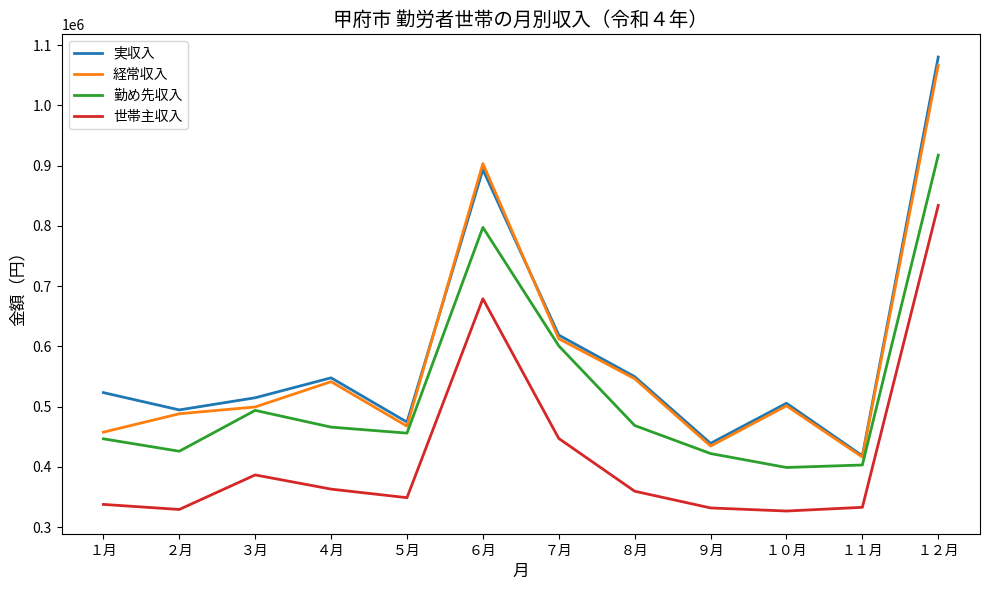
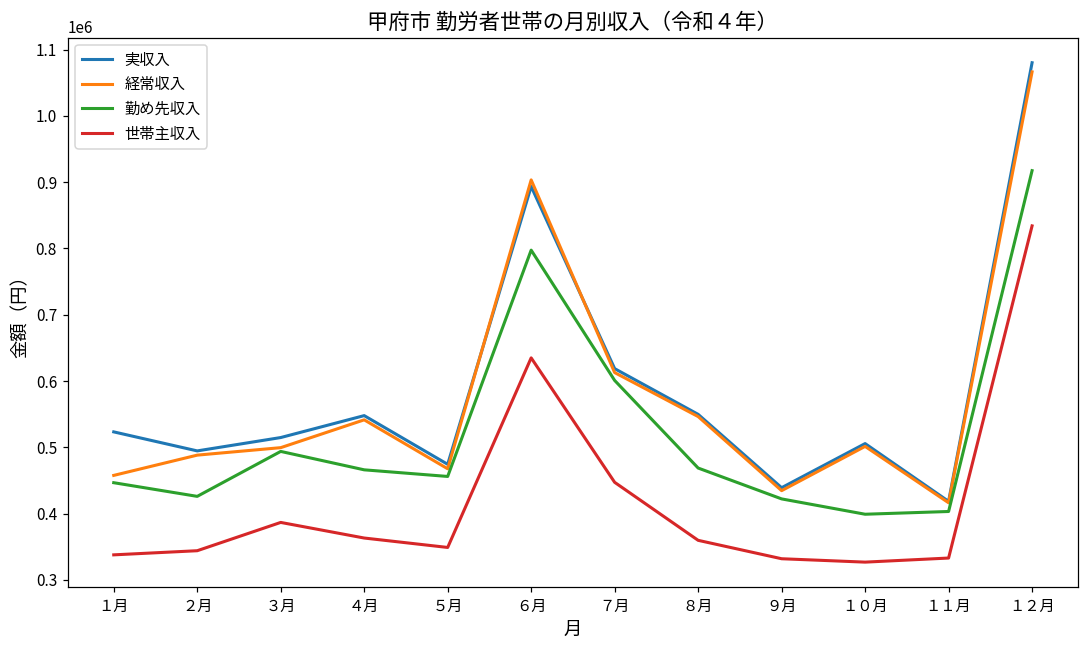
  {
    "実収入": {
      "１月": 520000,
      "２月": 490000,
      "３月": 510000,
      "４月": 550000,
      "５月": 470000,
      "６月": 890000,
      "７月": 620000,
      "９月": 440000,
      "１２月": 1080000
    },
    "経常収入": {
      "１月": 460000,
      "２月": 490000,
      "３月": 500000,
      "４月": 540000,
      "５月": 470000,
      "６月": 900000,
      "７月": 610000,
      "９月": 430000,
      "１２月": 1070000
    },
    "勤め先収入": {
      "１月": 450000,
      "２月": 430000,
      "３月": 490000,
      "４月": 470000,
      "５月": 460000,
      "６月": 800000,
      "７月": 600000,
      "８月": 470000,
      "９月": 420000,
      "１０月": 400000,
      "１１月": 400000,
      "１２月": 920000
    },
    "世帯主収入": {
      "１月": 340000,
-     "２月": 330000,
+     "２月": 340000,
      "３月": 390000,
      "４月": 360000,
      "５月": 350000,
-     "６月": 680000,
+     "６月": 630000,
      "７月": 450000,
      "８月": 360000,
      "９月": 330000,
      "１０月": 330000,
      "１１月": 330000,
      "１２月": 830000
    }
  }
